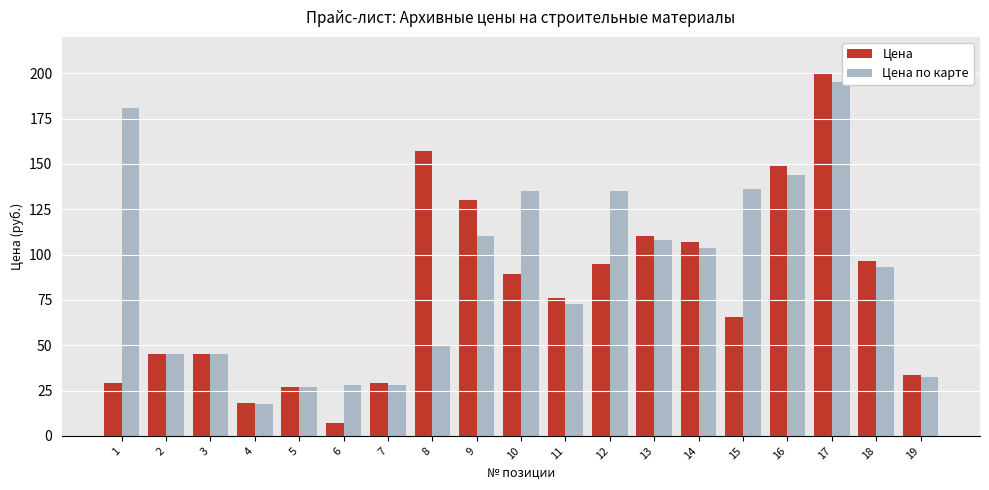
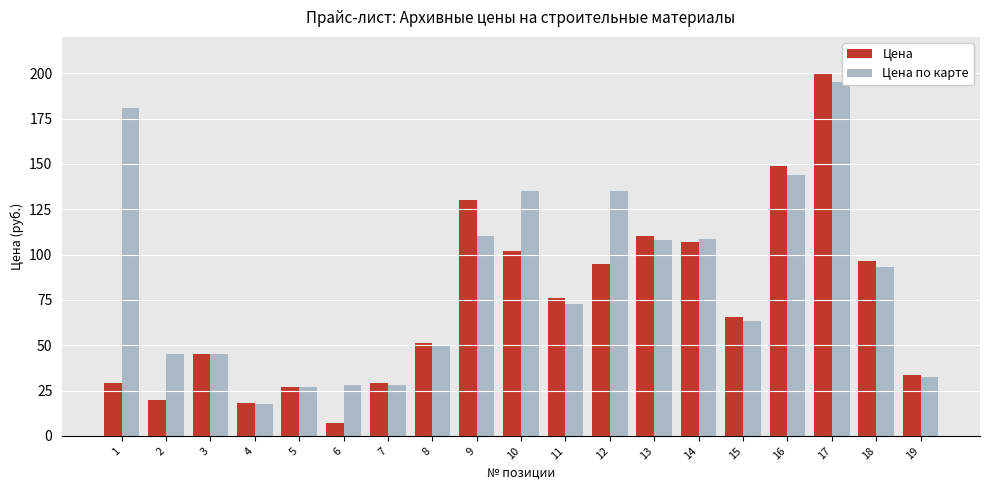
  {
    "Цена": {
      "1": 29,
-     "2": 45,
+     "2": 20,
      "3": 45,
      "4": 18,
      "5": 27,
      "6": 7,
      "7": 29,
-     "8": 157,
+     "8": 51,
      "9": 130,
-     "10": 89,
+     "10": 102,
      "11": 76,
      "12": 95,
      "13": 110,
      "14": 107,
      "15": 65,
      "16": 149,
      "17": 200,
      "18": 96,
      "19": 33
    },
    "Цена по карте": {
      "1": 181,
      "2": 45,
      "3": 45,
      "4": 18,
      "5": 27,
      "6": 28,
      "7": 28,
      "8": 50,
      "9": 110,
      "10": 135,
      "11": 73,
      "12": 135,
      "13": 108,
-     "14": 104,
-     "15": 136,
+     "14": 109,
+     "15": 63,
      "16": 144,
      "17": 195,
      "18": 93,
      "19": 32
    }
  }
